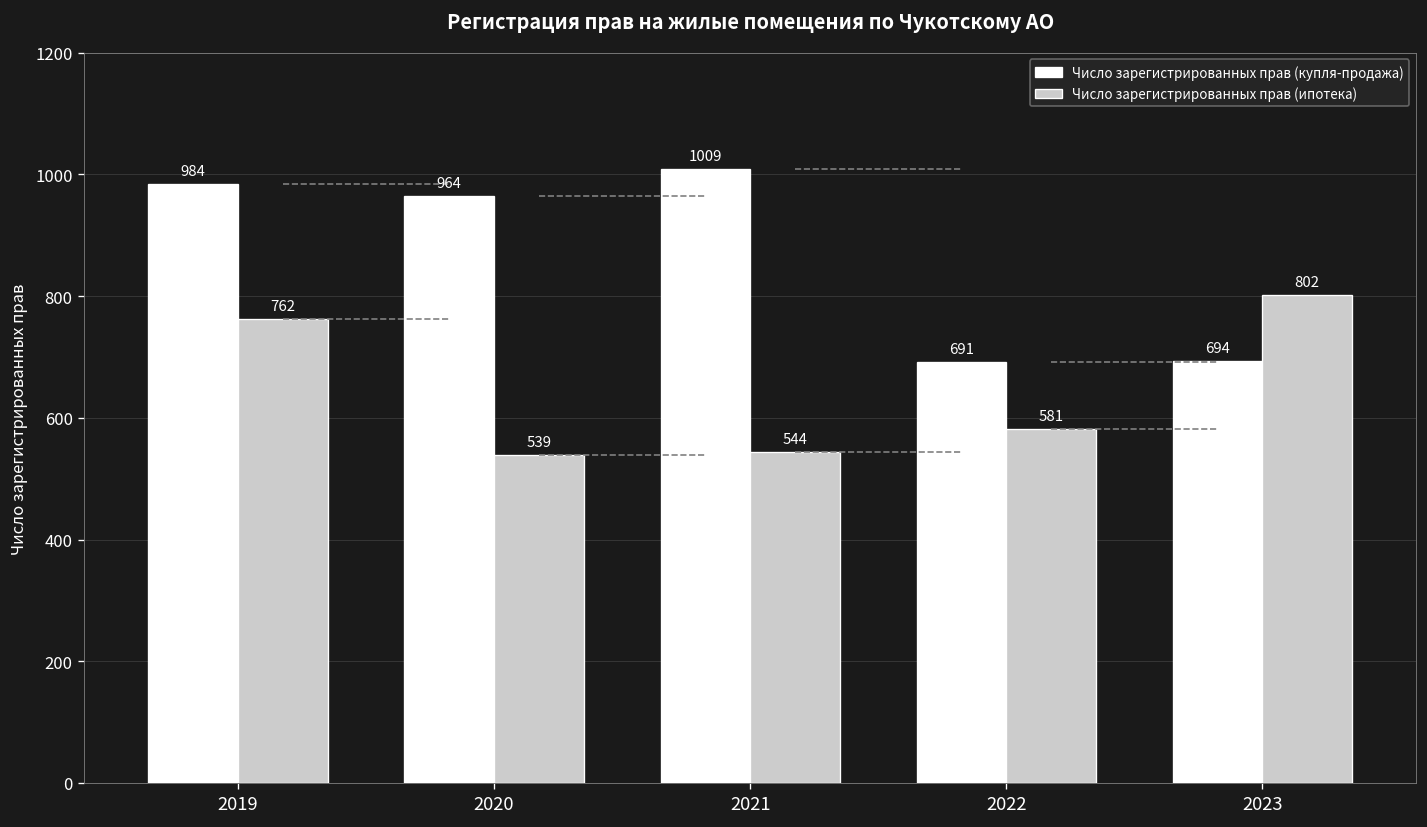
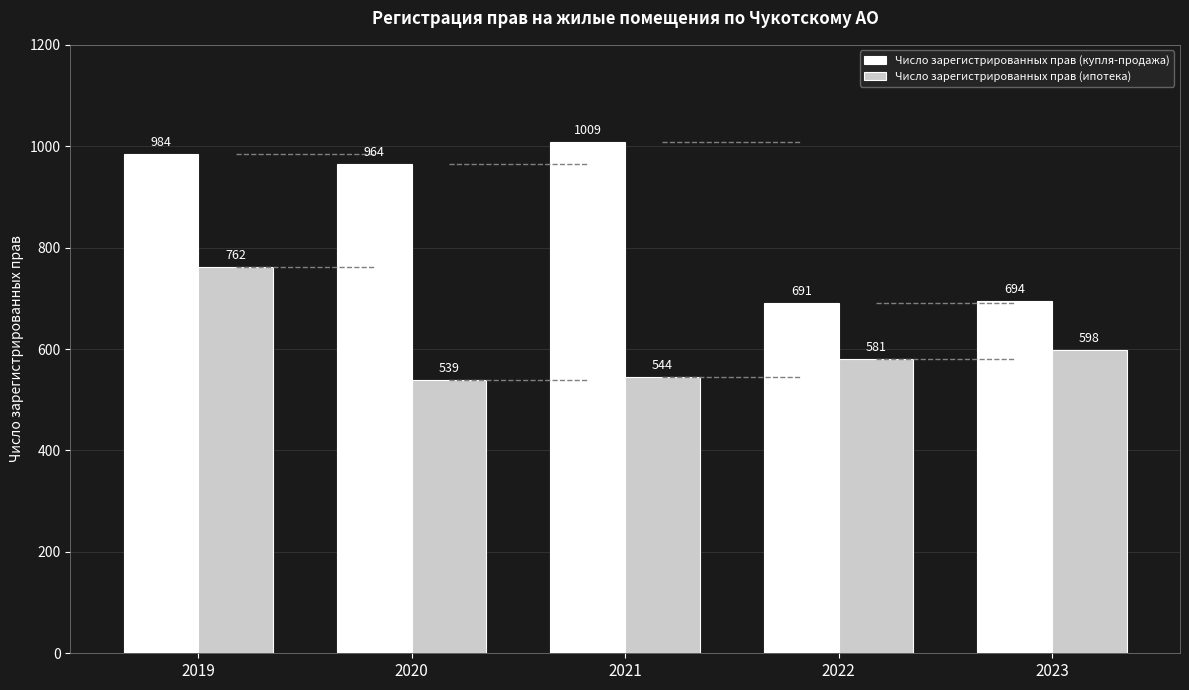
  {
    "Число зарегистрированных прав (купля-продажа)": {
      "2019": 984,
      "2020": 964,
      "2021": 1009,
      "2022": 691,
      "2023": 694
    },
    "Число зарегистрированных прав (ипотека)": {
      "2019": 762,
      "2020": 539,
      "2021": 544,
      "2022": 581,
-     "2023": 802
+     "2023": 598
    }
  }
